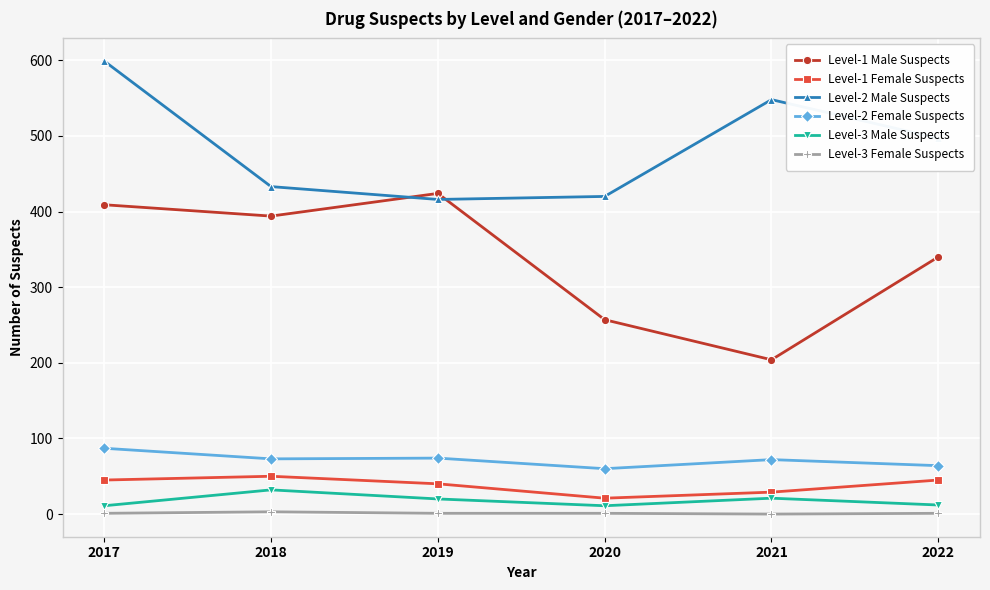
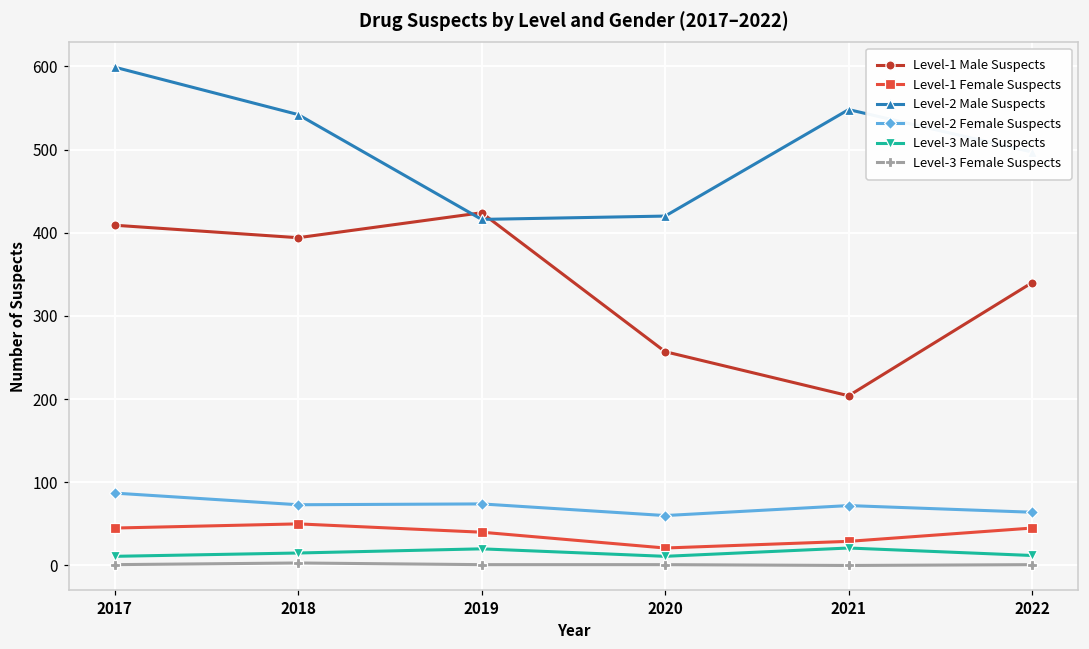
  {
    "Level-2 Male Suspects": {
      "2017": 600,
-     "2018": 430,
+     "2018": 540,
      "2019": 420,
      "2020": 420,
      "2021": 550
    },
    "Level-2 Female Suspects": {
      "2017": 90,
      "2018": 70,
      "2019": 70,
      "2020": 60,
      "2021": 70,
      "2022": 60
    },
    "Level-3 Male Suspects": {
      "2017": 10,
-     "2018": 30,
+     "2018": 20,
      "2019": 20,
      "2020": 10,
      "2021": 20,
      "2022": 10
    },
    "Level-3 Female Suspects": {
      "2017": 0,
      "2018": 0,
      "2019": 0,
      "2020": 0,
      "2021": 0,
      "2022": 0
    }
  }
